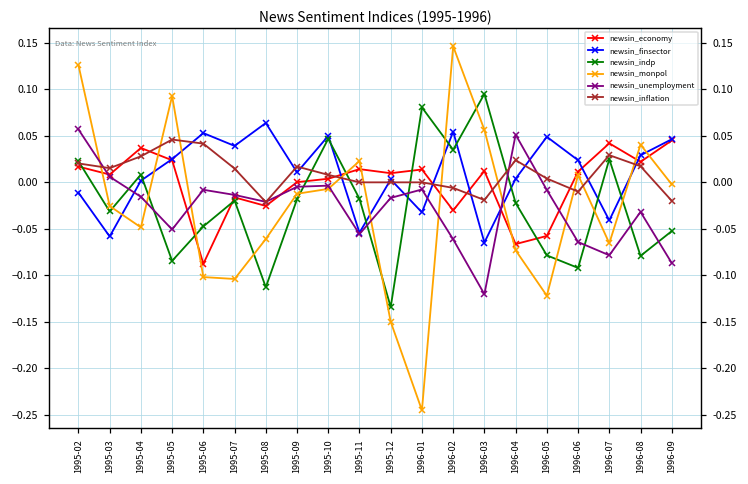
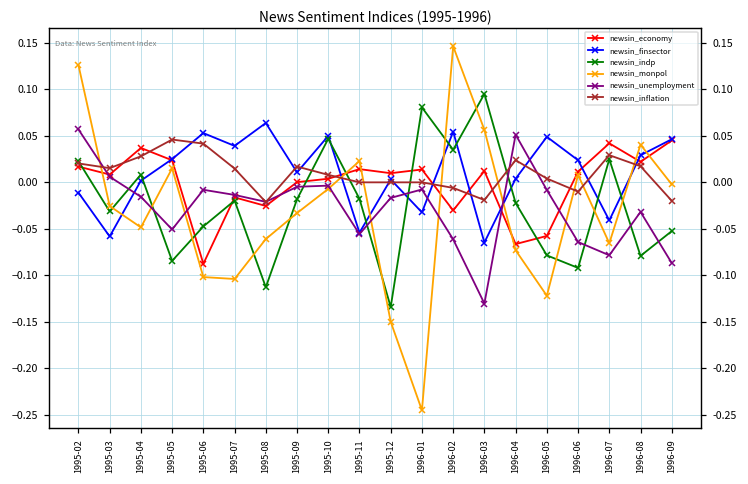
  {
    "newsin_economy": {
      "1995-02": 0.02,
      "1995-04": 0.04,
      "1995-06": -0.09,
      "1995-08": -0.03,
      "1995-09": 0.00,
      "1995-10": 0.00,
      "1995-11": 0.01,
      "1995-12": 0.01,
      "1996-01": 0.01,
      "1996-02": -0.03,
      "1996-03": 0.01,
      "1996-04": -0.07,
      "1996-05": -0.06,
      "1996-06": 0.01,
      "1996-07": 0.04,
      "1996-08": 0.02
    },
    "newsin_finsector": {
      "1995-02": -0.01,
      "1995-03": -0.06,
      "1995-04": 0.00,
      "1995-06": 0.05,
      "1995-07": 0.04,
      "1995-08": 0.06,
      "1995-09": 0.01,
      "1995-10": 0.05,
      "1995-12": 0.00,
      "1996-01": -0.03,
      "1996-02": 0.05,
      "1996-03": -0.06,
      "1996-04": 0.00,
      "1996-05": 0.05,
      "1996-06": 0.02,
      "1996-07": -0.04,
      "1996-08": 0.03
    },
    "newsin_indp": {
      "1995-03": -0.03,
      "1995-04": 0.01,
      "1995-05": -0.08,
      "1995-06": -0.05,
      "1995-07": -0.02,
      "1995-08": -0.11,
      "1995-09": -0.02,
      "1995-10": 0.05,
      "1995-11": -0.02,
      "1995-12": -0.13,
      "1996-01": 0.08,
      "1996-02": 0.04,
      "1996-03": 0.10,
      "1996-04": -0.02,
      "1996-05": -0.08,
      "1996-06": -0.09,
      "1996-07": 0.02,
      "1996-08": -0.08,
      "1996-09": -0.05
    },
    "newsin_monpol": {
      "1995-02": 0.13,
      "1995-03": -0.03,
      "1995-04": -0.05,
-     "1995-05": 0.09,
+     "1995-05": 0.02,
      "1995-06": -0.10,
      "1995-07": -0.10,
      "1995-08": -0.06,
-     "1995-09": -0.01,
+     "1995-09": -0.03,
      "1995-10": -0.01,
      "1995-11": 0.02,
      "1995-12": -0.15,
      "1996-01": -0.25,
      "1996-02": 0.15,
      "1996-03": 0.06,
      "1996-04": -0.07,
      "1996-05": -0.12,
      "1996-06": 0.01,
      "1996-07": -0.07,
      "1996-08": 0.04,
      "1996-09": 0.00
    },
    "newsin_unemployment": {
      "1995-02": 0.06,
      "1995-04": -0.02,
      "1995-05": -0.05,
      "1995-06": -0.01,
      "1995-09": 0.00,
      "1995-10": 0.00,
      "1995-12": -0.02,
      "1996-01": -0.01,
      "1996-02": -0.06,
-     "1996-03": -0.12,
+     "1996-03": -0.13,
      "1996-04": 0.05,
      "1996-05": -0.01,
      "1996-06": -0.06,
      "1996-07": -0.08,
      "1996-08": -0.03,
      "1996-09": -0.09
    },
    "newsin_inflation": {
      "1995-03": 0.02,
      "1995-04": 0.03,
      "1995-05": 0.05,
      "1995-06": 0.04,
      "1995-07": 0.01,
      "1995-09": 0.02,
      "1995-10": 0.01,
      "1995-11": 0.00,
      "1995-12": 0.00,
      "1996-01": 0.00,
      "1996-02": -0.01,
      "1996-03": -0.02,
      "1996-04": 0.02,
      "1996-05": 0.00,
      "1996-06": -0.01,
      "1996-07": 0.03,
      "1996-08": 0.02,
      "1996-09": -0.02
    }
  }
